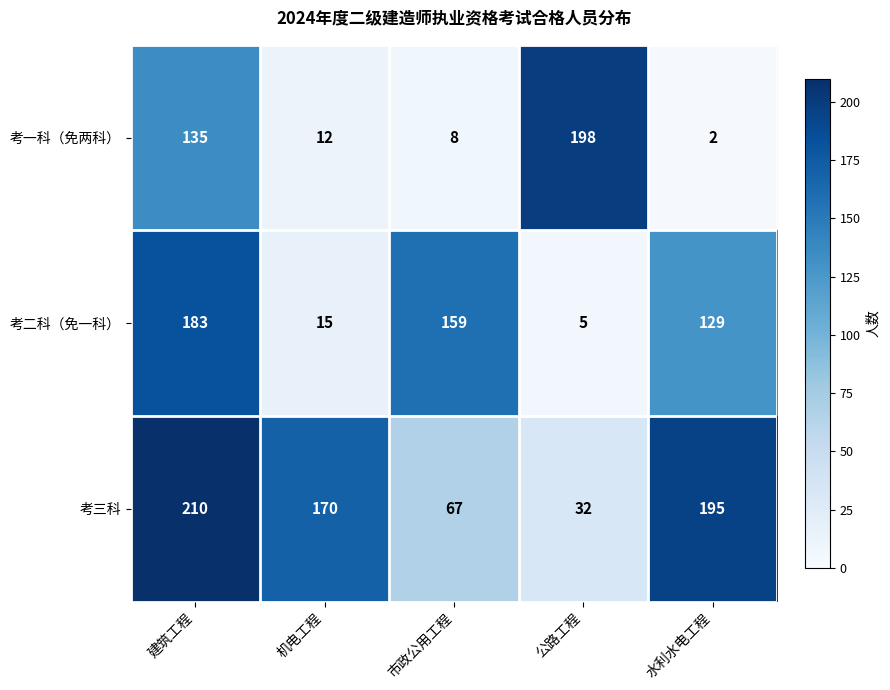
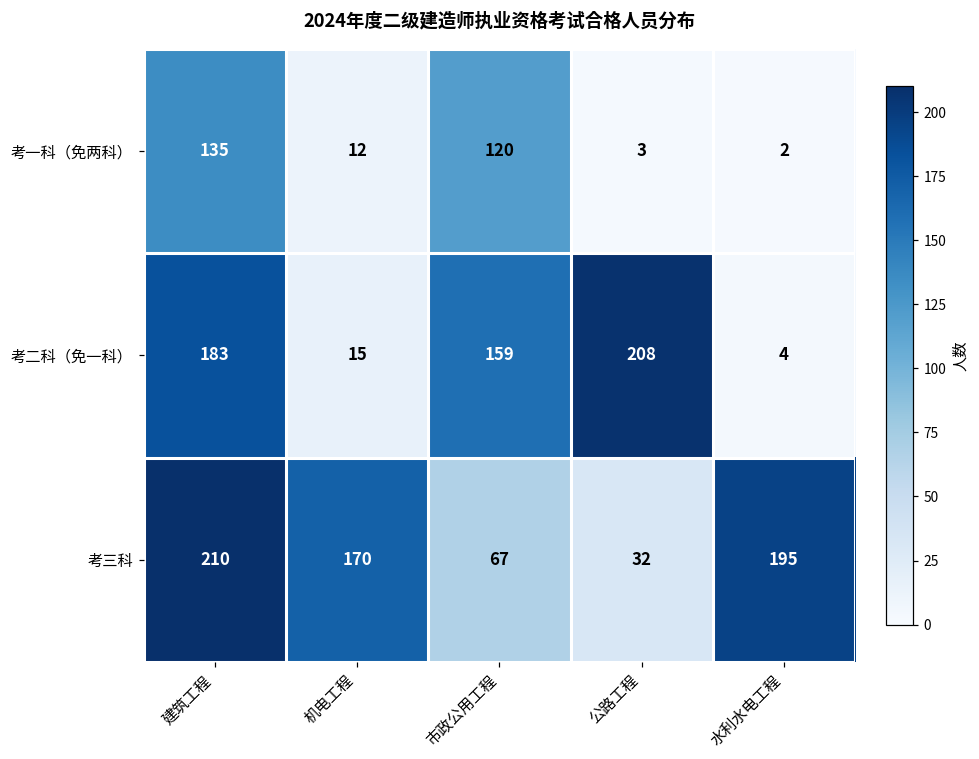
  {
    "考一科（免两科）": {
      "建筑工程": 135,
      "机电工程": 12,
-     "市政公用工程": 8,
-     "公路工程": 198,
+     "市政公用工程": 120,
+     "公路工程": 3,
      "水利水电工程": 2
    },
    "考二科（免一科）": {
      "建筑工程": 183,
      "机电工程": 15,
      "市政公用工程": 159,
-     "公路工程": 5,
-     "水利水电工程": 129
+     "公路工程": 208,
+     "水利水电工程": 4
    },
    "考三科": {
      "建筑工程": 210,
      "机电工程": 170,
      "市政公用工程": 67,
      "公路工程": 32,
      "水利水电工程": 195
    }
  }
